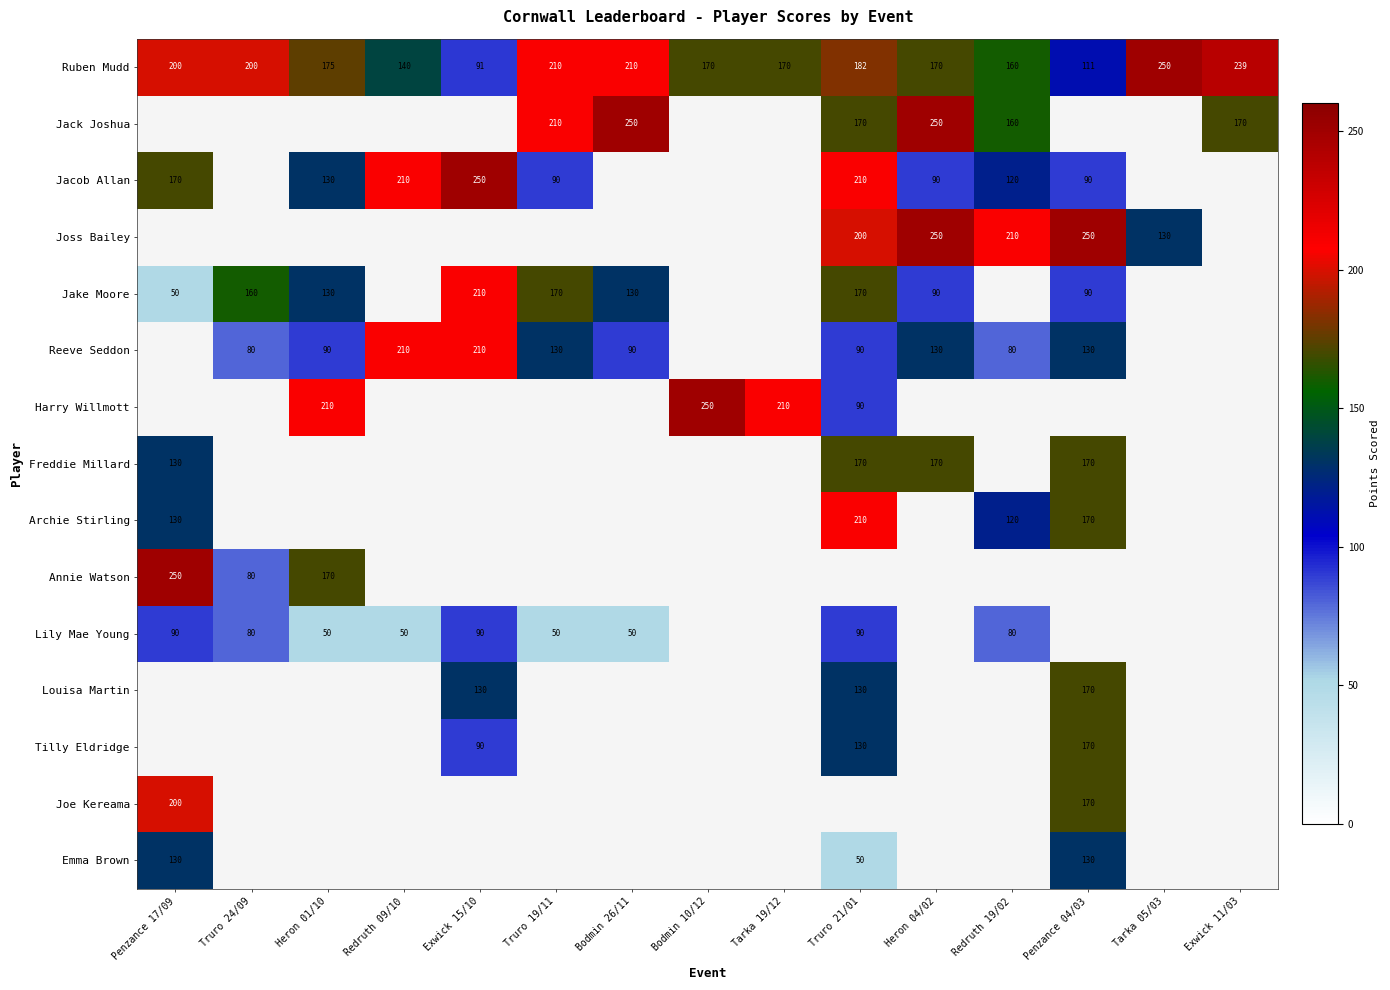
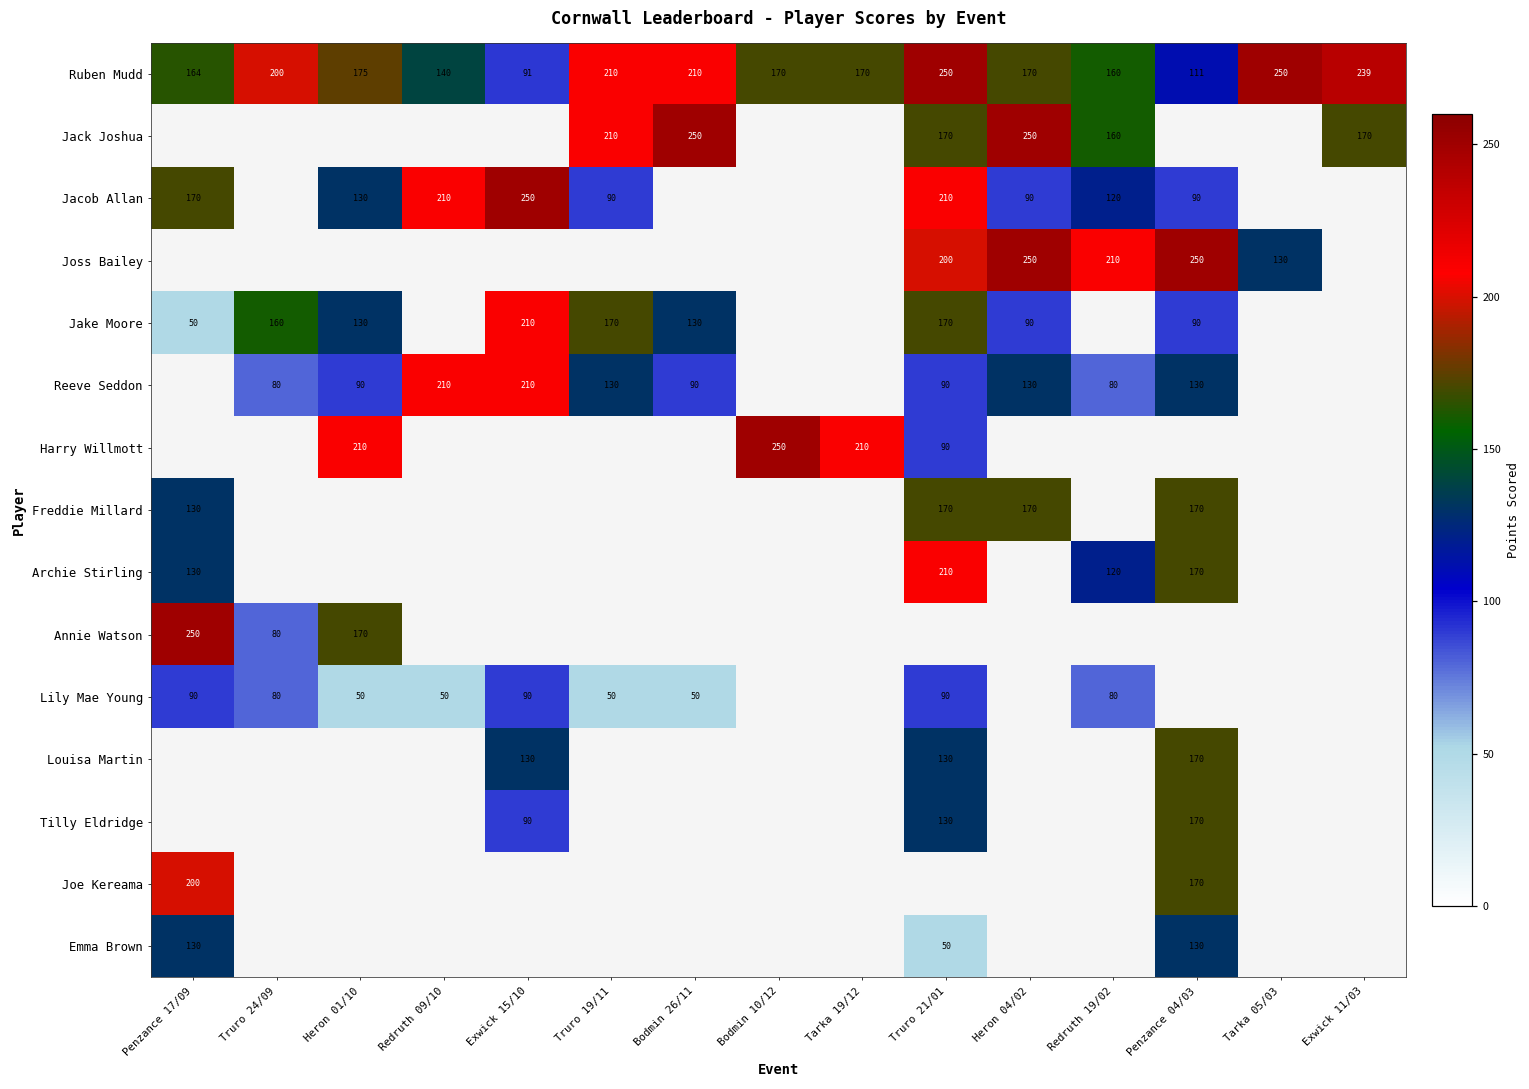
  {
    "Ruben Mudd": {
-     "Penzance 17/09": 200,
+     "Penzance 17/09": 164,
      "Truro 24/09": 200,
      "Heron 01/10": 175,
      "Redruth 09/10": 140,
      "Exwick 15/10": 91,
      "Truro 19/11": 210,
      "Bodmin 26/11": 210,
      "Bodmin 10/12": 170,
      "Tarka 19/12": 170,
-     "Truro 21/01": 182,
+     "Truro 21/01": 250,
      "Heron 04/02": 170,
      "Redruth 19/02": 160,
      "Penzance 04/03": 111,
      "Tarka 05/03": 250,
      "Exwick 11/03": 239
    },
    "Jack Joshua": {
      "Truro 19/11": 210,
      "Bodmin 26/11": 250,
      "Truro 21/01": 170,
      "Heron 04/02": 250,
      "Redruth 19/02": 160,
      "Exwick 11/03": 170
    },
    "Jacob Allan": {
      "Penzance 17/09": 170,
      "Heron 01/10": 130,
      "Redruth 09/10": 210,
      "Exwick 15/10": 250,
      "Truro 19/11": 90,
      "Truro 21/01": 210,
      "Heron 04/02": 90,
      "Redruth 19/02": 120,
      "Penzance 04/03": 90
    },
    "Joss Bailey": {
      "Truro 21/01": 200,
      "Heron 04/02": 250,
      "Redruth 19/02": 210,
      "Penzance 04/03": 250,
      "Tarka 05/03": 130
    },
    "Jake Moore": {
      "Penzance 17/09": 50,
      "Truro 24/09": 160,
      "Heron 01/10": 130,
      "Exwick 15/10": 210,
      "Truro 19/11": 170,
      "Bodmin 26/11": 130,
      "Truro 21/01": 170,
      "Heron 04/02": 90,
      "Penzance 04/03": 90
    },
    "Reeve Seddon": {
      "Truro 24/09": 80,
      "Heron 01/10": 90,
      "Redruth 09/10": 210,
      "Exwick 15/10": 210,
      "Truro 19/11": 130,
      "Bodmin 26/11": 90,
      "Truro 21/01": 90,
      "Heron 04/02": 130,
      "Redruth 19/02": 80,
      "Penzance 04/03": 130
    },
    "Harry Willmott": {
      "Heron 01/10": 210,
      "Bodmin 10/12": 250,
      "Tarka 19/12": 210,
      "Truro 21/01": 90
    },
    "Freddie Millard": {
      "Penzance 17/09": 130,
      "Truro 21/01": 170,
      "Heron 04/02": 170,
      "Penzance 04/03": 170
    },
    "Archie Stirling": {
      "Penzance 17/09": 130,
      "Truro 21/01": 210,
      "Redruth 19/02": 120,
      "Penzance 04/03": 170
    },
    "Annie Watson": {
      "Penzance 17/09": 250,
      "Truro 24/09": 80,
      "Heron 01/10": 170
    },
    "Lily Mae Young": {
      "Penzance 17/09": 90,
      "Truro 24/09": 80,
      "Heron 01/10": 50,
      "Redruth 09/10": 50,
      "Exwick 15/10": 90,
      "Truro 19/11": 50,
      "Bodmin 26/11": 50,
      "Truro 21/01": 90,
      "Redruth 19/02": 80
    },
    "Louisa Martin": {
      "Exwick 15/10": 130,
      "Truro 21/01": 130,
      "Penzance 04/03": 170
    },
    "Tilly Eldridge": {
      "Exwick 15/10": 90,
      "Truro 21/01": 130,
      "Penzance 04/03": 170
    },
    "Joe Kereama": {
      "Penzance 17/09": 200,
      "Penzance 04/03": 170
    },
    "Emma Brown": {
      "Penzance 17/09": 130,
      "Truro 21/01": 50,
      "Penzance 04/03": 130
    }
  }
